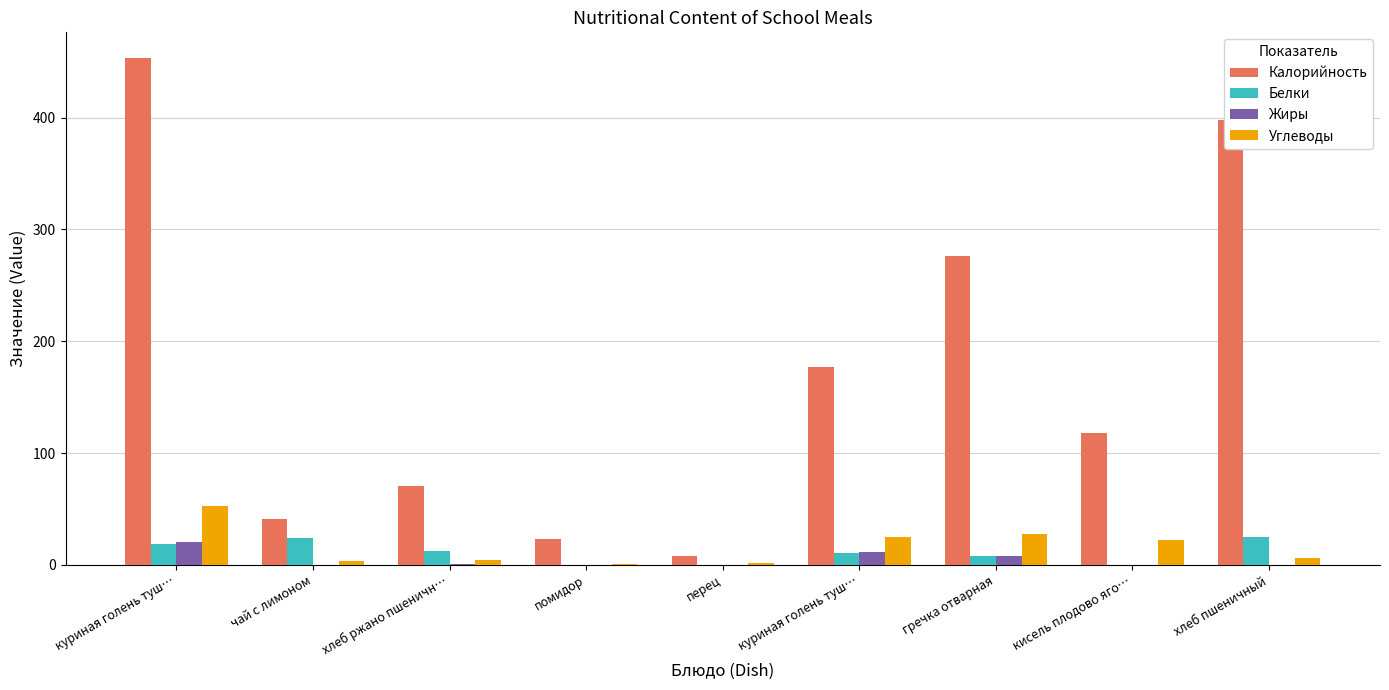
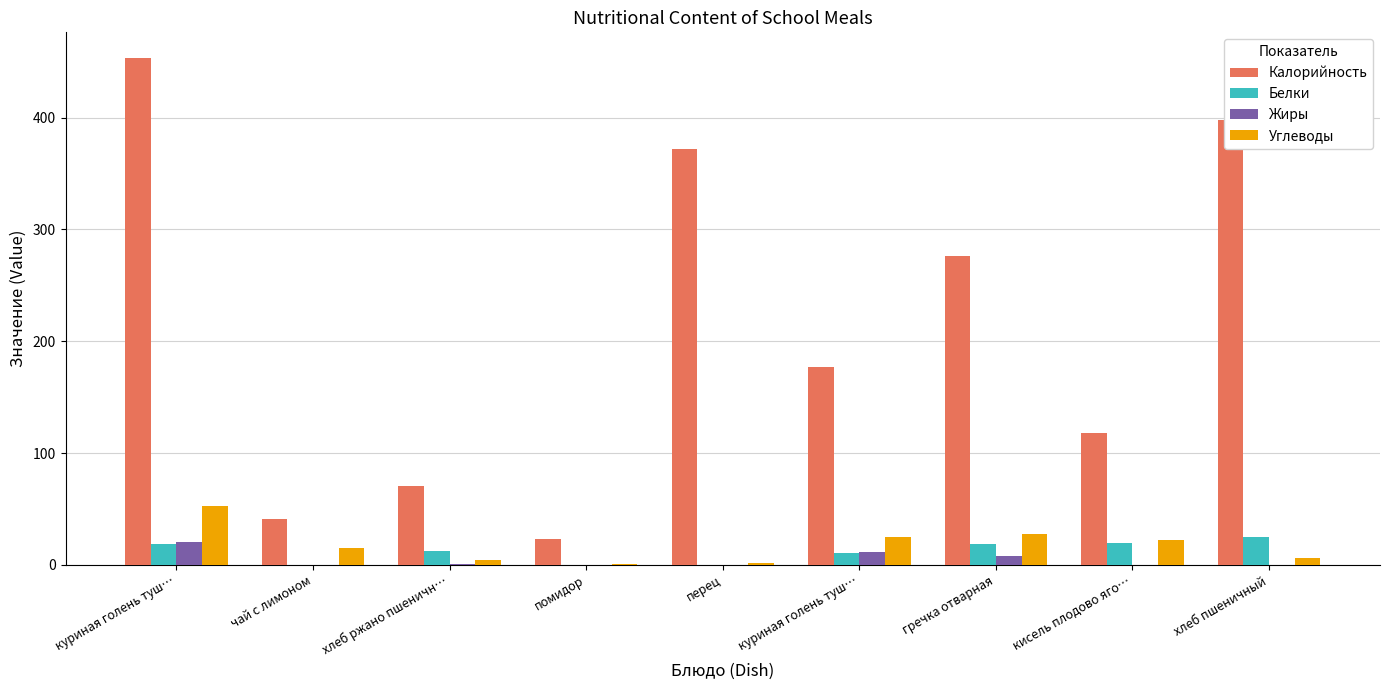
  {
    "Калорийность": {
      "чай с лимоном": 41,
      "хлеб ржано пшеничн…": 71,
      "помидор": 23,
-     "перец": 8,
+     "перец": 372,
      "гречка отварная": 277,
      "кисель плодово яго…": 118
    },
    "Белки": {
-     "чай с лимоном": 24,
+     "чай с лимоном": 0,
      "хлеб ржано пшеничн…": 12,
-     "гречка отварная": 8,
-     "кисель плодово яго…": 0,
+     "гречка отварная": 18,
+     "кисель плодово яго…": 20,
      "хлеб пшеничный": 25
    },
    "Жиры": {
      "помидор": 0,
      "гречка отварная": 8,
      "кисель плодово яго…": 0
    },
    "Углеводы": {
-     "чай с лимоном": 4,
+     "чай с лимоном": 15,
      "хлеб ржано пшеничн…": 5,
      "гречка отварная": 28,
      "кисель плодово яго…": 22,
      "хлеб пшеничный": 6
    }
  }
